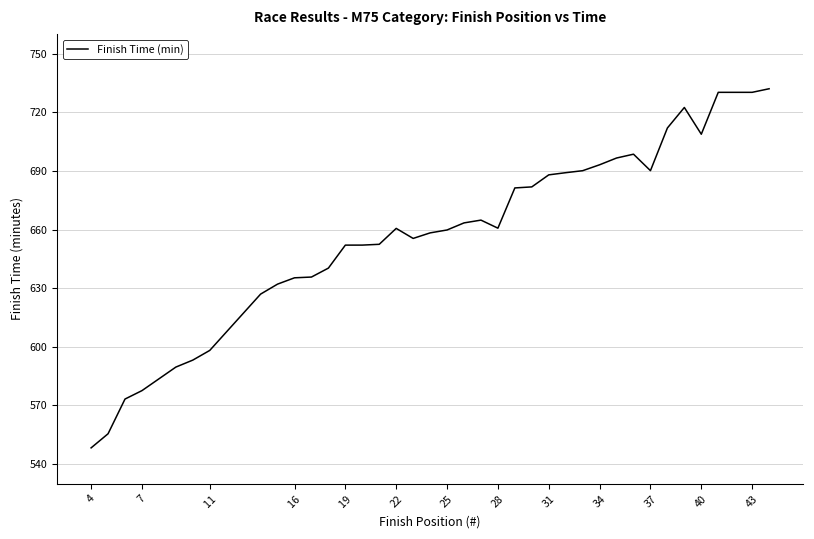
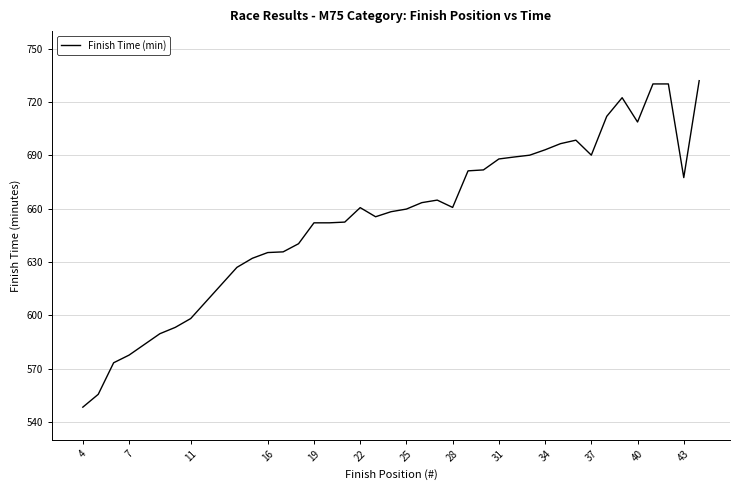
  {
    "4": 548,
    "7": 578,
    "11": 598,
    "16": 635,
    "19": 652,
    "22": 661,
    "25": 660,
    "28": 661,
    "31": 688,
    "34": 693,
    "37": 690,
    "40": 709,
-   "43": 730
+   "43": 678
  }
